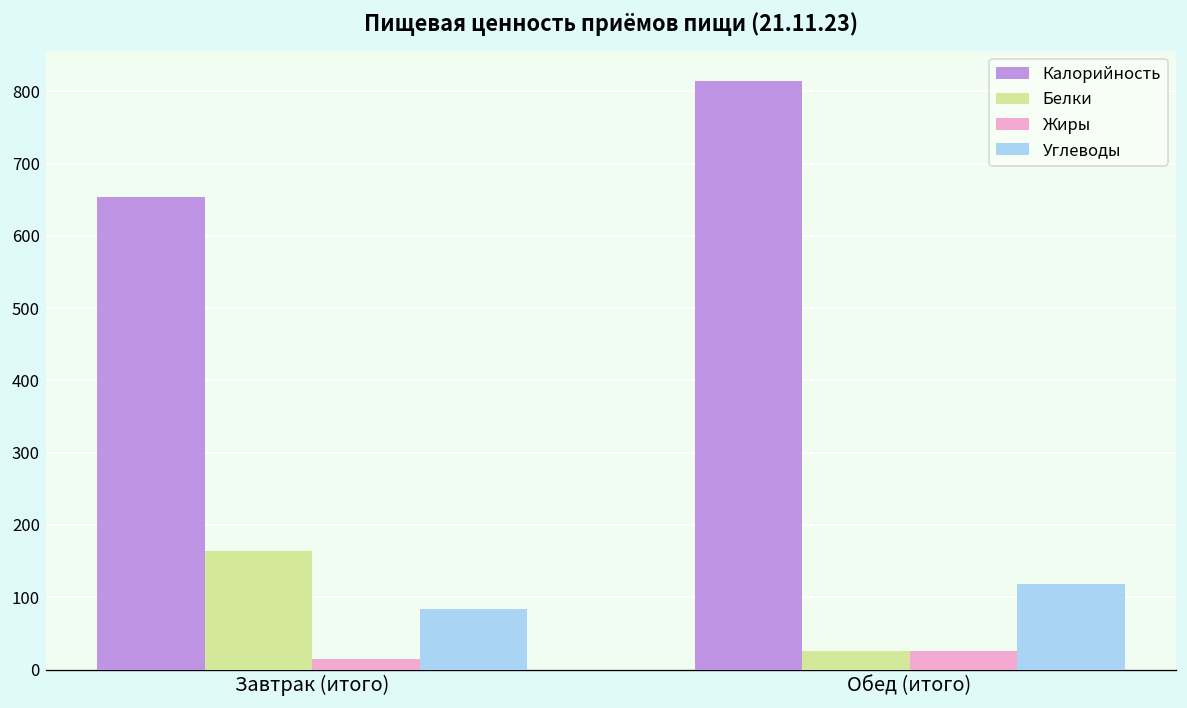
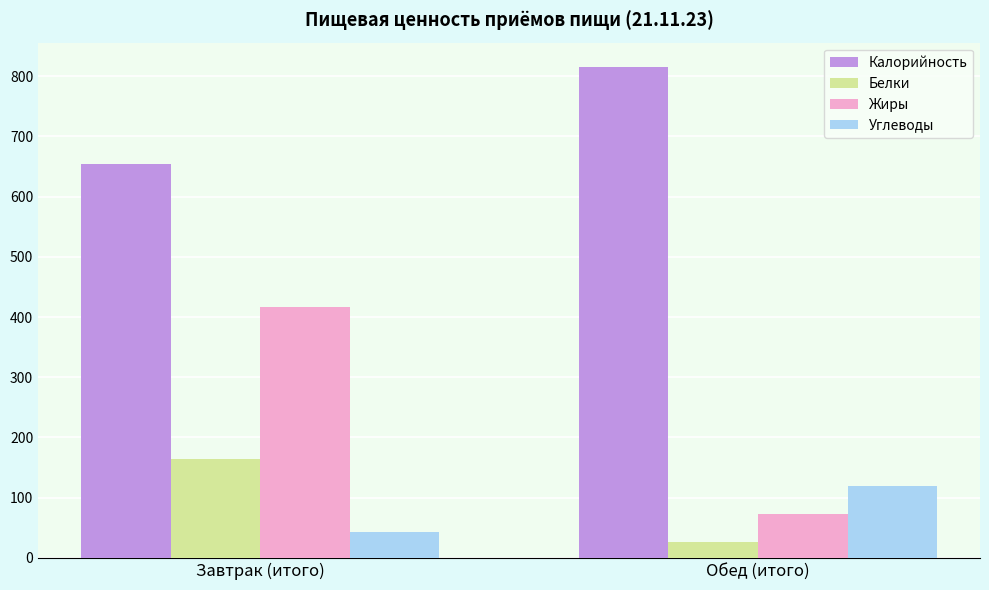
  {
    "Калорийность": {
      "Завтрак (итого)": 650,
      "Обед (итого)": 810
    },
    "Белки": {
      "Завтрак (итого)": 160,
      "Обед (итого)": 30
    },
    "Жиры": {
-     "Завтрак (итого)": 10,
-     "Обед (итого)": 30
+     "Завтрак (итого)": 420,
+     "Обед (итого)": 70
    },
    "Углеводы": {
-     "Завтрак (итого)": 80,
+     "Завтрак (итого)": 40,
      "Обед (итого)": 120
    }
  }
